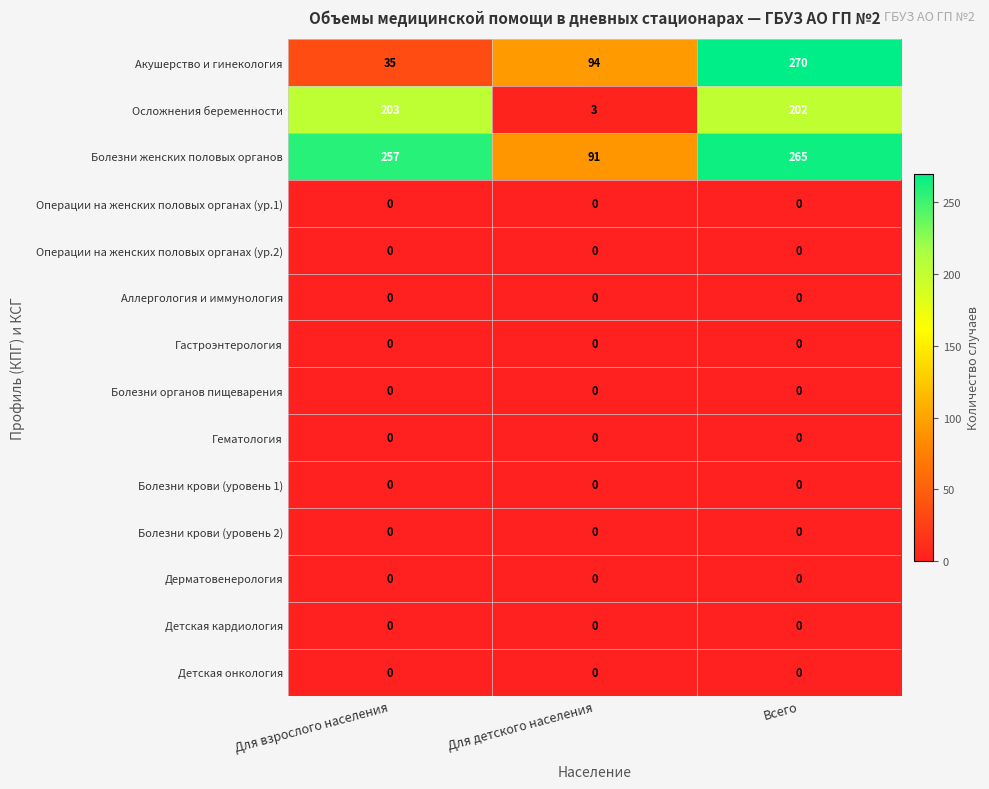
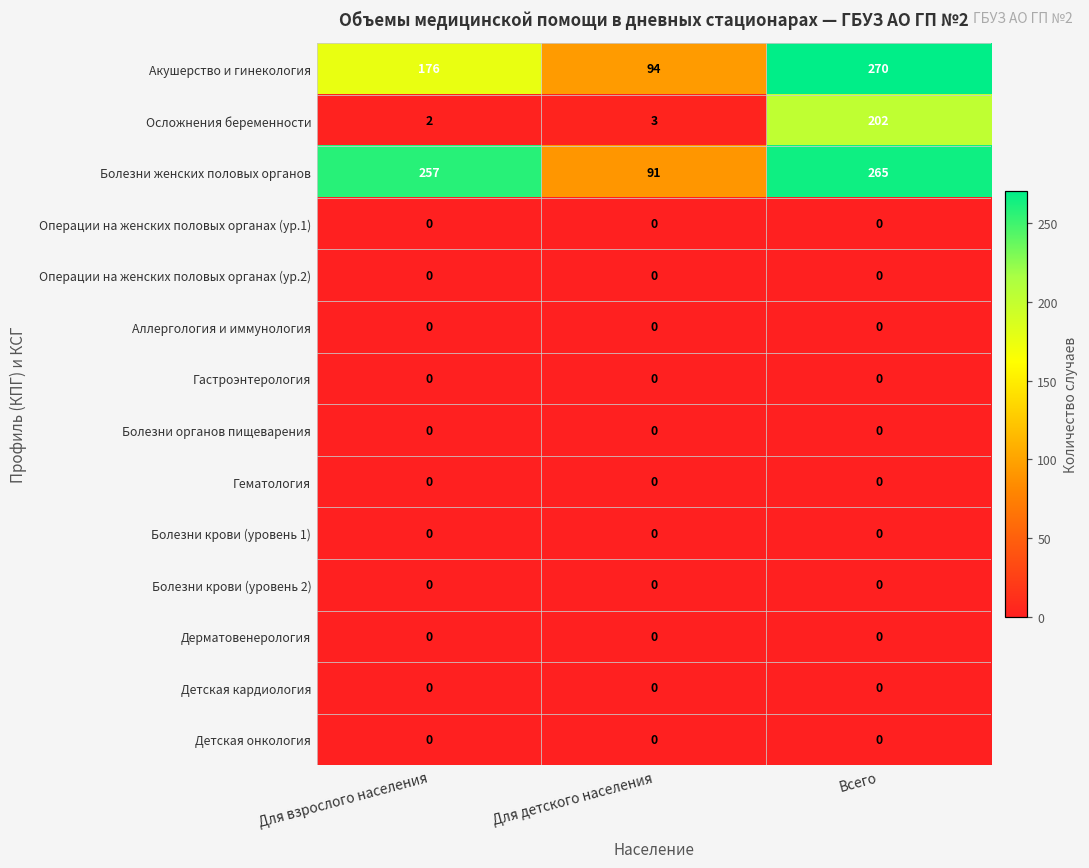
  {
    "Акушерство и гинекология": {
-     "Для взрослого населения": 35,
+     "Для взрослого населения": 176,
      "Для детского населения": 94,
      "Всего": 270
    },
    "Осложнения беременности": {
-     "Для взрослого населения": 203,
+     "Для взрослого населения": 2,
      "Для детского населения": 3,
      "Всего": 202
    },
    "Болезни женских половых органов": {
      "Для взрослого населения": 257,
      "Для детского населения": 91,
      "Всего": 265
    },
    "Операции на женских половых органах (ур.1)": {
      "Для взрослого населения": 0,
      "Для детского населения": 0,
      "Всего": 0
    },
    "Операции на женских половых органах (ур.2)": {
      "Для взрослого населения": 0,
      "Для детского населения": 0,
      "Всего": 0
    },
    "Аллергология и иммунология": {
      "Для взрослого населения": 0,
      "Для детского населения": 0,
      "Всего": 0
    },
    "Гастроэнтерология": {
      "Для взрослого населения": 0,
      "Для детского населения": 0,
      "Всего": 0
    },
    "Болезни органов пищеварения": {
      "Для взрослого населения": 0,
      "Для детского населения": 0,
      "Всего": 0
    },
    "Гематология": {
      "Для взрослого населения": 0,
      "Для детского населения": 0,
      "Всего": 0
    },
    "Болезни крови (уровень 1)": {
      "Для взрослого населения": 0,
      "Для детского населения": 0,
      "Всего": 0
    },
    "Болезни крови (уровень 2)": {
      "Для взрослого населения": 0,
      "Для детского населения": 0,
      "Всего": 0
    },
    "Дерматовенерология": {
      "Для взрослого населения": 0,
      "Для детского населения": 0,
      "Всего": 0
    },
    "Детская кардиология": {
      "Для взрослого населения": 0,
      "Для детского населения": 0,
      "Всего": 0
    },
    "Детская онкология": {
      "Для взрослого населения": 0,
      "Для детского населения": 0,
      "Всего": 0
    }
  }
